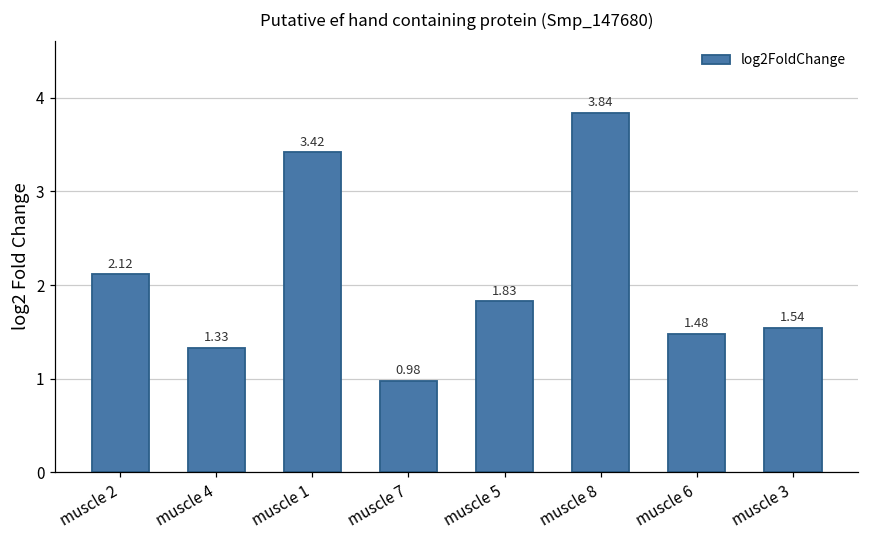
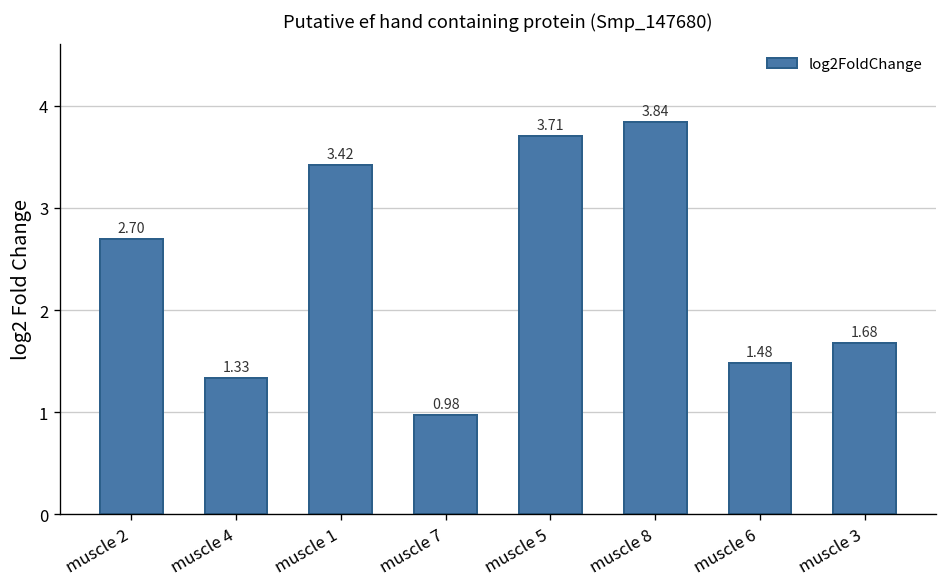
  {
-   "muscle 2": 2.12,
+   "muscle 2": 2.70,
    "muscle 4": 1.33,
    "muscle 1": 3.42,
    "muscle 7": 0.98,
-   "muscle 5": 1.83,
+   "muscle 5": 3.71,
    "muscle 8": 3.84,
    "muscle 6": 1.48,
-   "muscle 3": 1.54
+   "muscle 3": 1.68
  }
